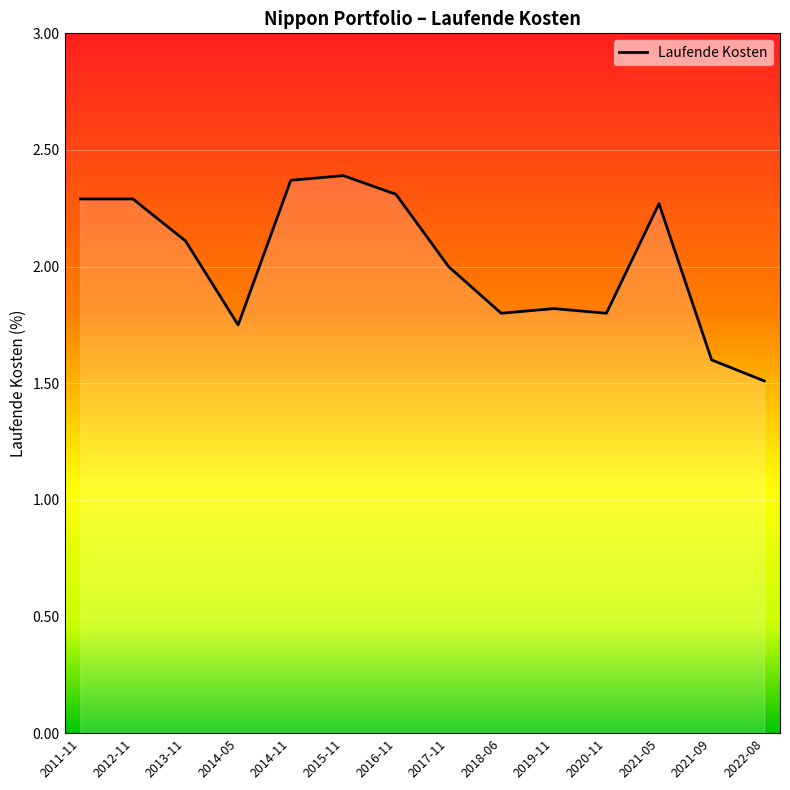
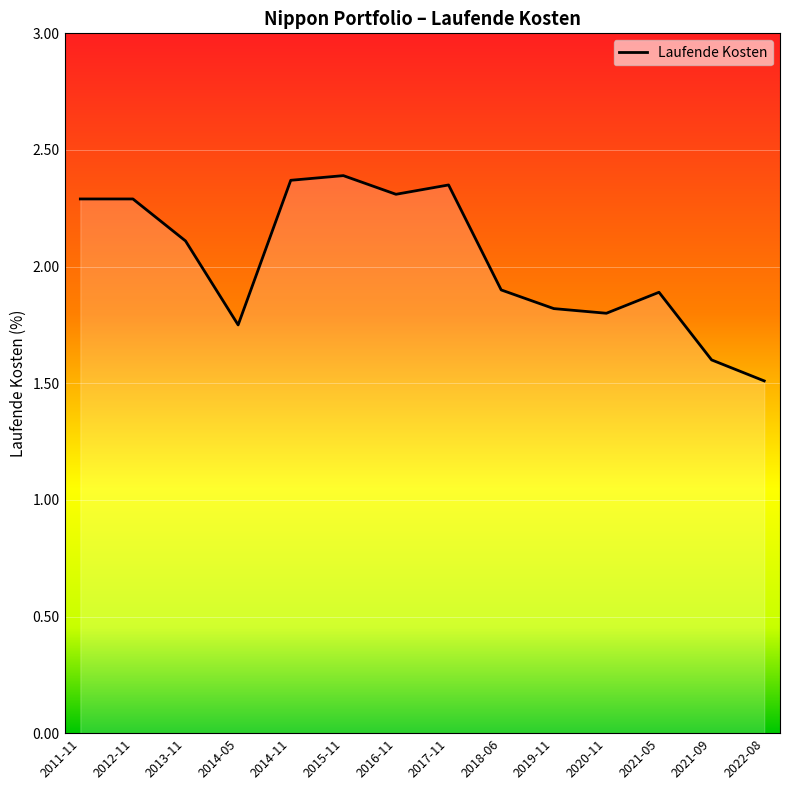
  {
    "2011-11": 2.29,
    "2012-11": 2.29,
    "2013-11": 2.11,
    "2014-05": 1.75,
    "2014-11": 2.37,
    "2015-11": 2.39,
    "2016-11": 2.31,
-   "2017-11": 2.00,
-   "2018-06": 1.8,
+   "2017-11": 2.35,
+   "2018-06": 1.9,
    "2019-11": 1.82,
    "2020-11": 1.80,
-   "2021-05": 2.27,
+   "2021-05": 1.89,
    "2021-09": 1.60,
    "2022-08": 1.51
  }
